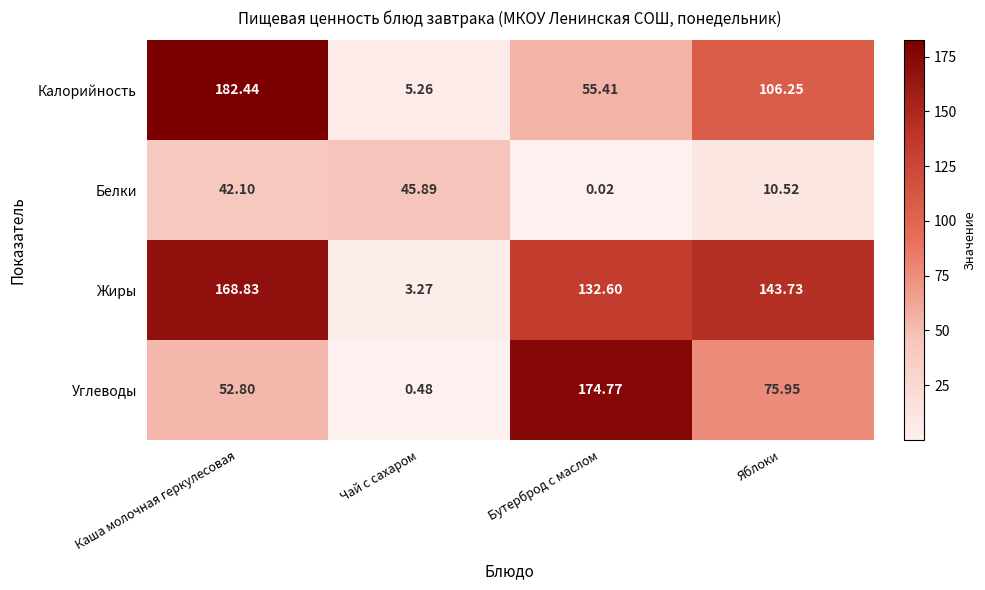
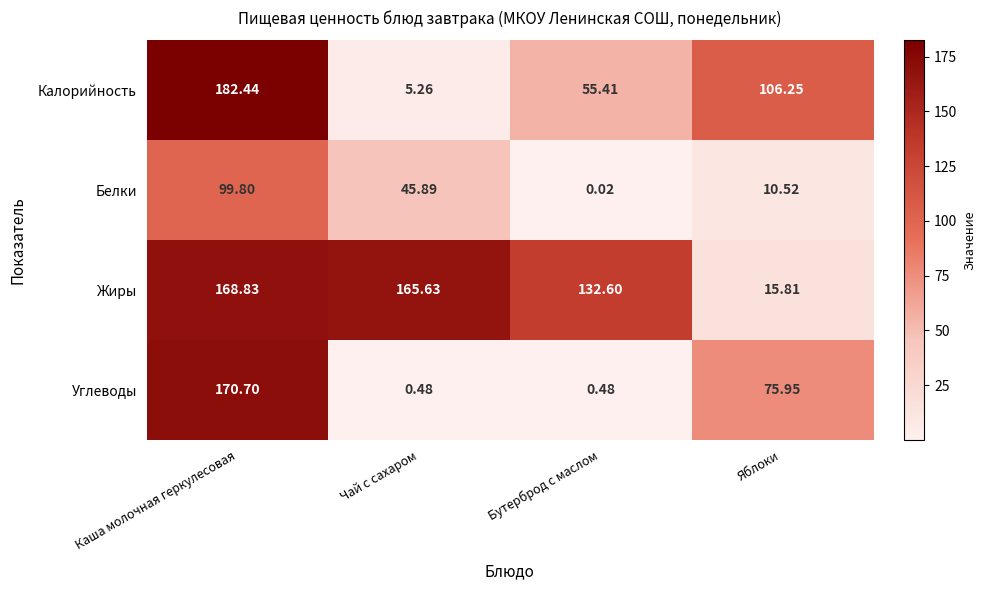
  {
    "Калорийность": {
      "Каша молочная геркулесовая": 182.44,
      "Чай с сахаром": 5.26,
      "Бутерброд с маслом": 55.41,
      "Яблоки": 106.25
    },
    "Белки": {
-     "Каша молочная геркулесовая": 42.10,
+     "Каша молочная геркулесовая": 99.80,
      "Чай с сахаром": 45.89,
      "Бутерброд с маслом": 0.02,
      "Яблоки": 10.52
    },
    "Жиры": {
      "Каша молочная геркулесовая": 168.83,
-     "Чай с сахаром": 3.27,
+     "Чай с сахаром": 165.63,
      "Бутерброд с маслом": 132.60,
-     "Яблоки": 143.73
+     "Яблоки": 15.81
    },
    "Углеводы": {
-     "Каша молочная геркулесовая": 52.80,
+     "Каша молочная геркулесовая": 170.70,
      "Чай с сахаром": 0.48,
-     "Бутерброд с маслом": 174.77,
+     "Бутерброд с маслом": 0.48,
      "Яблоки": 75.95
    }
  }
